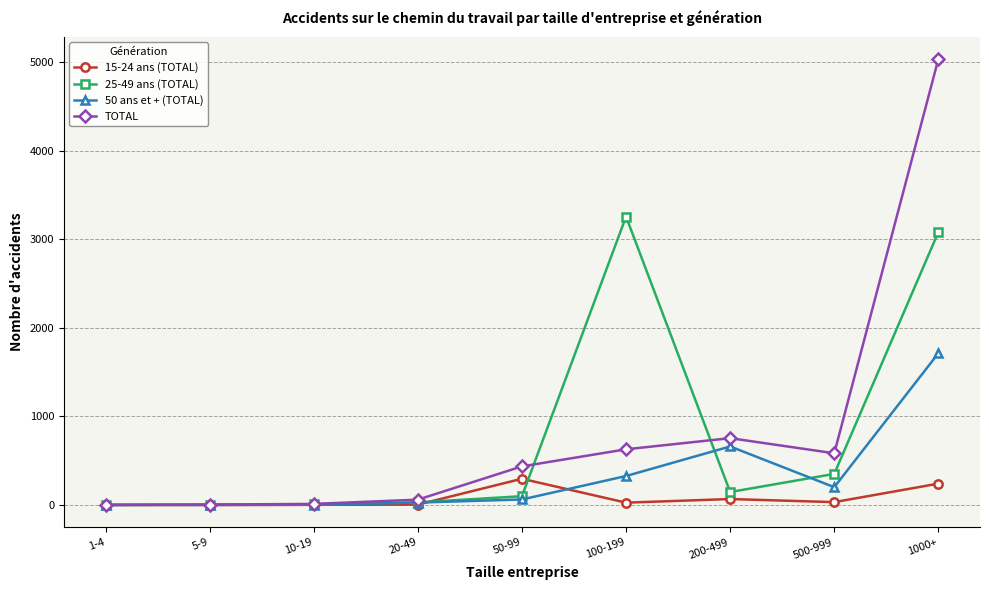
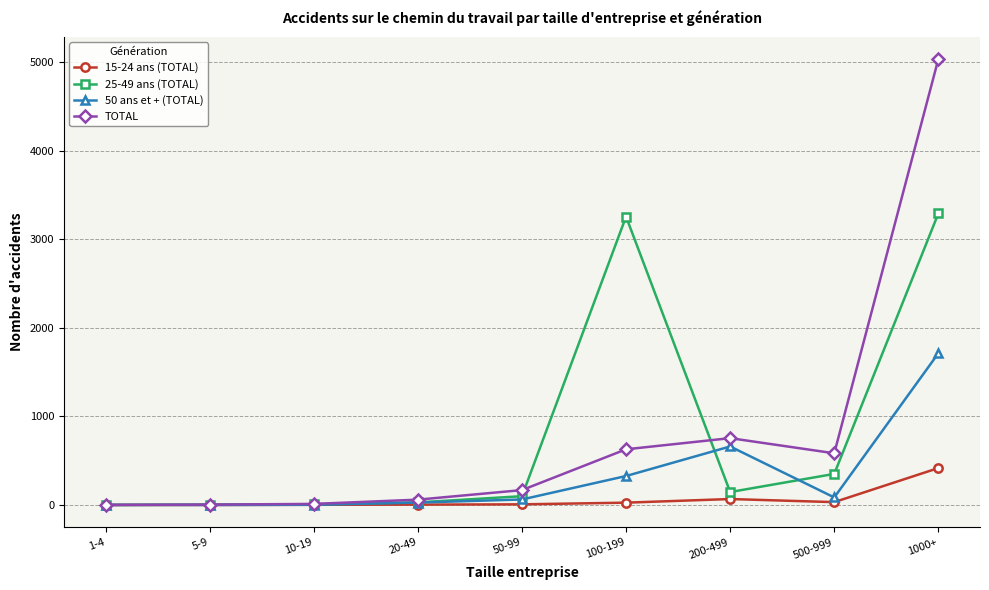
  {
    "15-24 ans (TOTAL)": {
-     "50-99": 300,
+     "50-99": 0,
      "100-199": 0,
      "200-499": 100,
      "500-999": 0,
-     "1000+": 200
+     "1000+": 400
    },
    "25-49 ans (TOTAL)": {
      "50-99": 100,
      "100-199": 3300,
      "200-499": 100,
      "500-999": 400,
-     "1000+": 3100
+     "1000+": 3300
    },
    "50 ans et + (TOTAL)": {
      "50-99": 100,
      "100-199": 300,
      "200-499": 700,
-     "500-999": 200,
+     "500-999": 100,
      "1000+": 1700
    },
    "TOTAL": {
      "20-49": 100,
-     "50-99": 400,
+     "50-99": 200,
      "100-199": 600,
      "200-499": 800,
      "500-999": 600,
      "1000+": 5000
    }
  }
